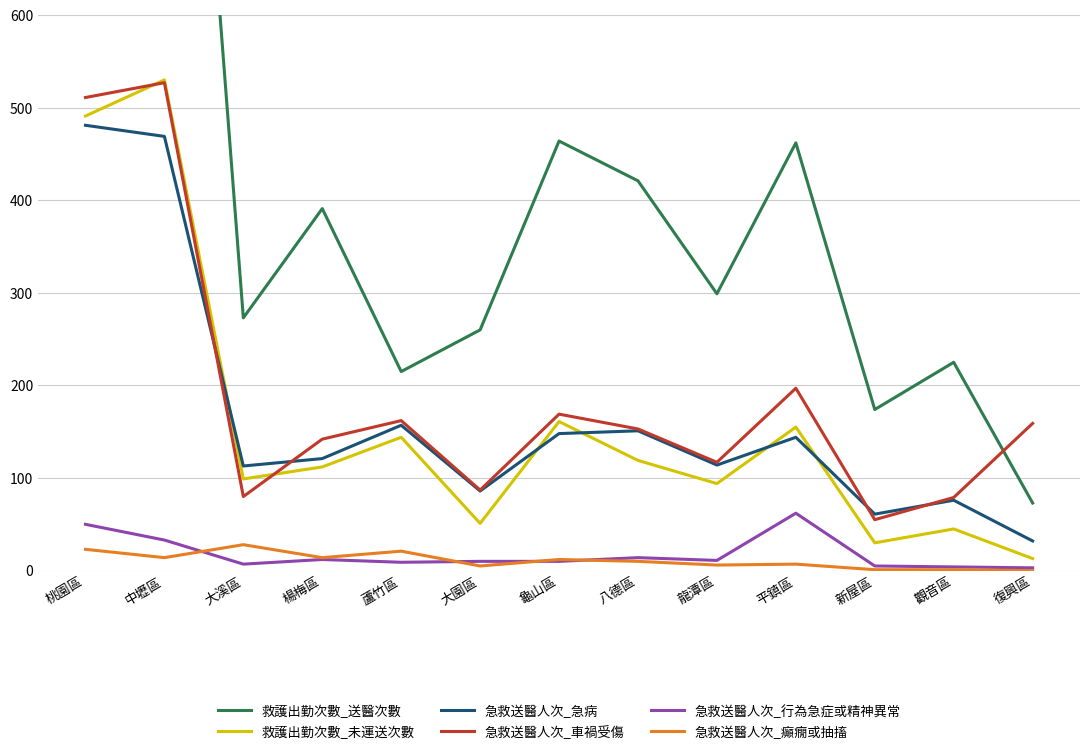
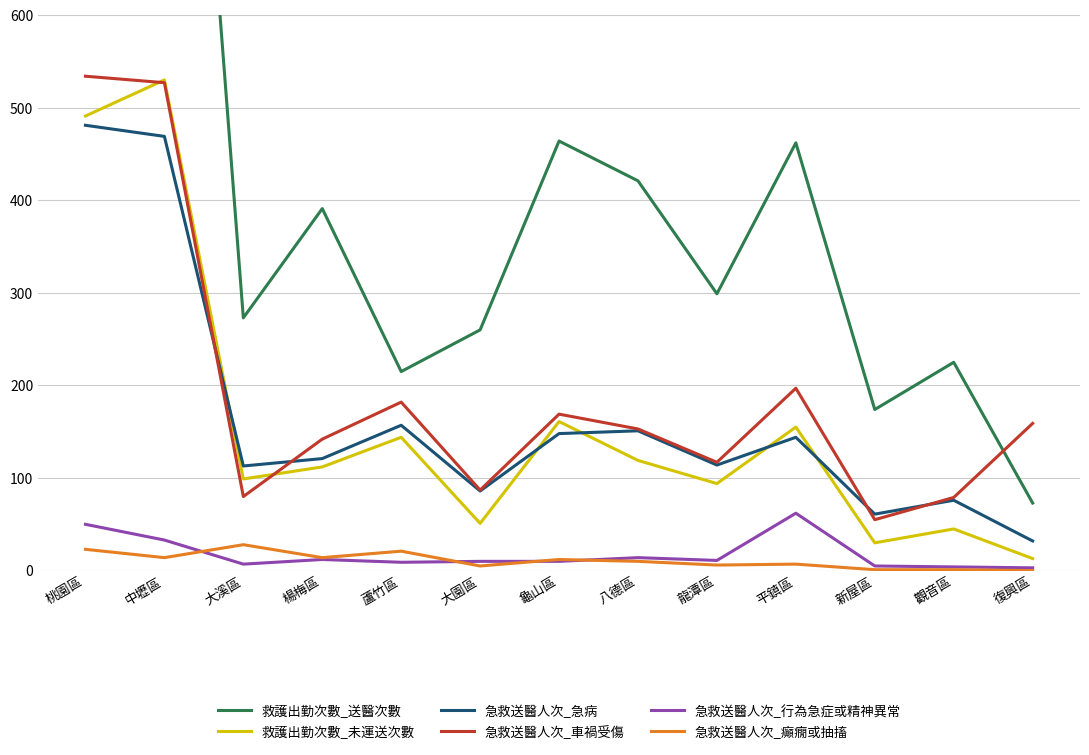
  {
    "救護出勤次數_送醫次數": {
      "大溪區": 270,
      "楊梅區": 390,
      "蘆竹區": 220,
      "大園區": 260,
      "龜山區": 460,
      "八德區": 420,
      "龍潭區": 300,
      "平鎮區": 460,
      "新屋區": 170,
      "觀音區": 230,
      "復興區": 70
    },
    "救護出勤次數_未運送次數": {
      "桃園區": 490,
      "中壢區": 530,
      "大溪區": 100,
      "楊梅區": 110,
      "蘆竹區": 140,
      "大園區": 50,
      "龜山區": 160,
      "八德區": 120,
      "龍潭區": 90,
      "平鎮區": 160,
      "新屋區": 30,
      "觀音區": 50,
      "復興區": 10
    },
    "急救送醫人次_急病": {
      "桃園區": 480,
      "中壢區": 470,
      "大溪區": 110,
      "楊梅區": 120,
      "蘆竹區": 160,
      "龜山區": 150,
      "龍潭區": 110,
      "平鎮區": 140,
      "新屋區": 60,
      "觀音區": 80,
      "復興區": 30
    },
    "急救送醫人次_車禍受傷": {
-     "桃園區": 510,
+     "桃園區": 530,
      "中壢區": 530,
      "大溪區": 80,
      "楊梅區": 140,
-     "蘆竹區": 160,
+     "蘆竹區": 180,
      "龜山區": 170,
      "龍潭區": 120,
      "平鎮區": 200,
      "新屋區": 60,
      "觀音區": 80,
      "復興區": 160
    },
    "急救送醫人次_行為急症或精神異常": {
      "桃園區": 50,
      "中壢區": 30,
      "大溪區": 10,
      "蘆竹區": 10,
      "大園區": 10,
      "八德區": 10,
      "龍潭區": 10,
      "平鎮區": 60,
      "新屋區": 10,
      "觀音區": 0,
      "復興區": 0
    },
    "急救送醫人次_癲癇或抽搐": {
      "桃園區": 20,
      "中壢區": 10,
      "大溪區": 30,
      "蘆竹區": 20,
      "大園區": 10,
      "八德區": 10,
      "龍潭區": 10,
      "平鎮區": 10,
      "新屋區": 0,
      "觀音區": 0,
      "復興區": 0
    }
  }
